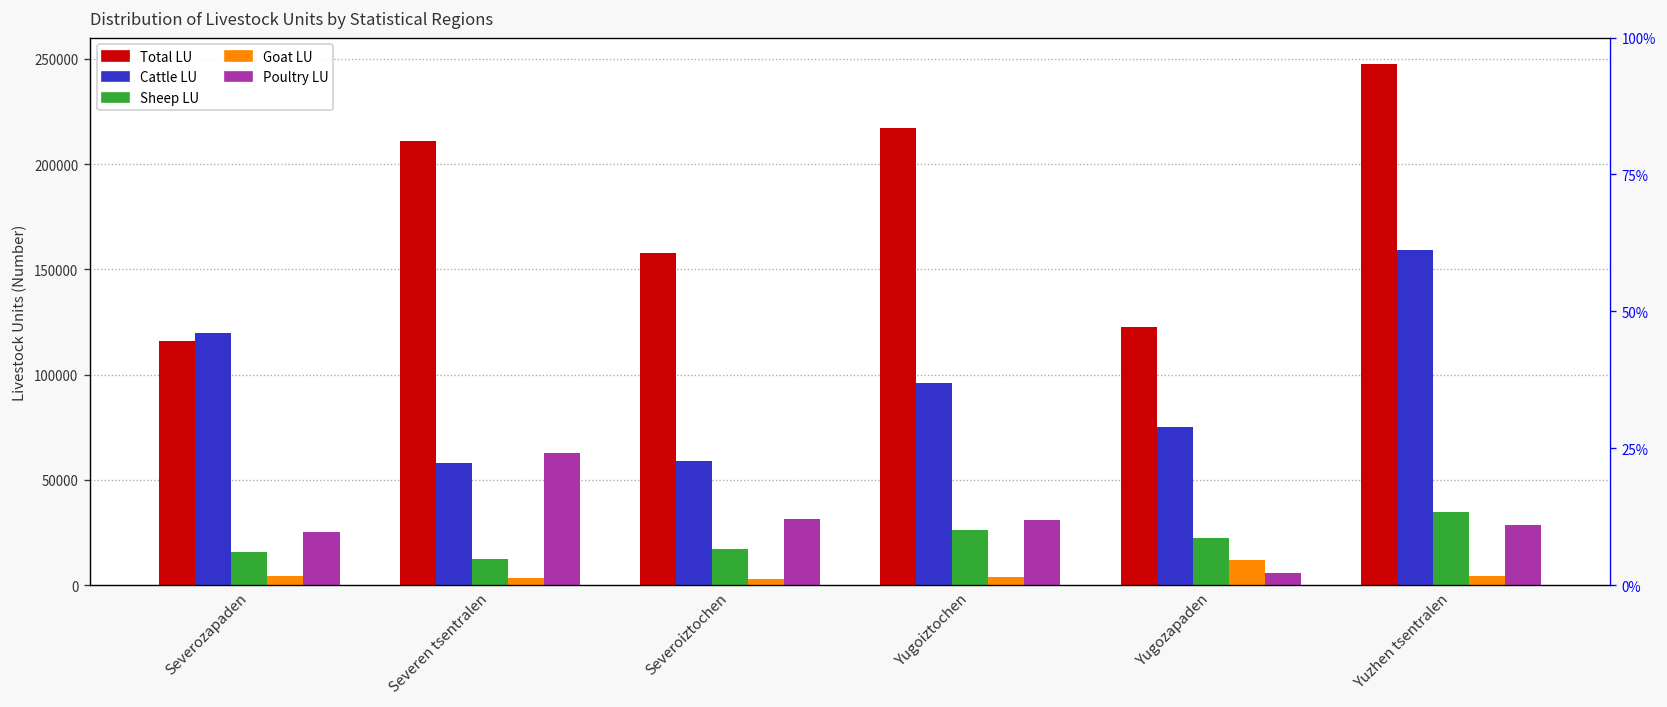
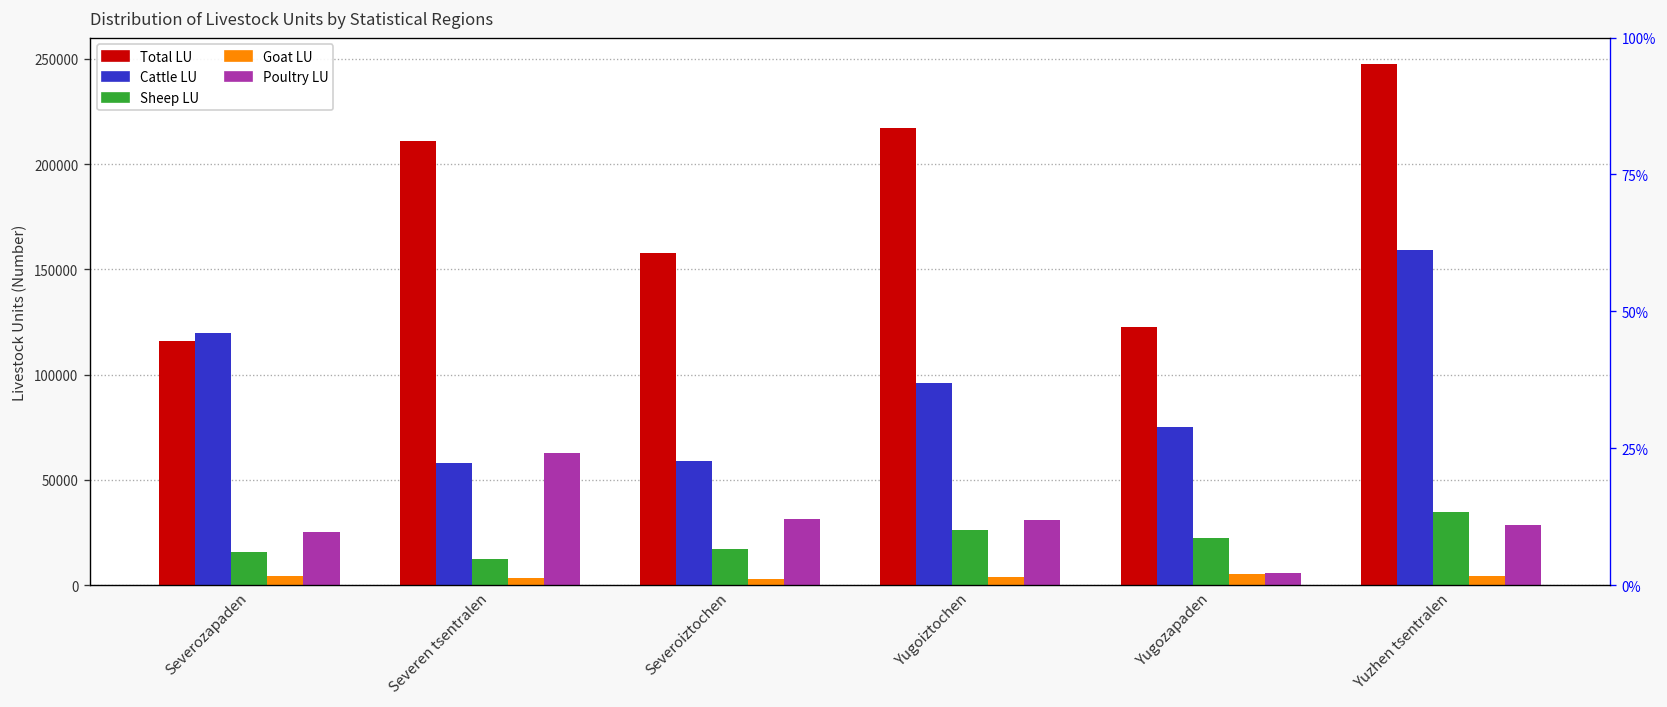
  {
    "Total LU": {
      "Severozapaden": 116000,
      "Severen tsentralen": 211000,
      "Severoiztochen": 158000,
      "Yugoiztochen": 217000,
      "Yugozapaden": 123000,
      "Yuzhen tsentralen": 248000
    },
    "Cattle LU": {
      "Severozapaden": 120000,
      "Severen tsentralen": 58000,
      "Severoiztochen": 59000,
      "Yugoiztochen": 96000,
      "Yugozapaden": 75000,
      "Yuzhen tsentralen": 159000
    },
    "Sheep LU": {
      "Severozapaden": 16000,
      "Severen tsentralen": 12000,
      "Severoiztochen": 17000,
      "Yugoiztochen": 26000,
      "Yugozapaden": 22000,
      "Yuzhen tsentralen": 35000
    },
    "Goat LU": {
      "Severozapaden": 4000,
      "Severen tsentralen": 3000,
      "Severoiztochen": 3000,
      "Yugoiztochen": 4000,
-     "Yugozapaden": 12000,
+     "Yugozapaden": 5000,
      "Yuzhen tsentralen": 5000
    },
    "Poultry LU": {
      "Severozapaden": 25000,
      "Severen tsentralen": 63000,
      "Severoiztochen": 32000,
      "Yugoiztochen": 31000,
      "Yugozapaden": 6000,
      "Yuzhen tsentralen": 29000
    }
  }
